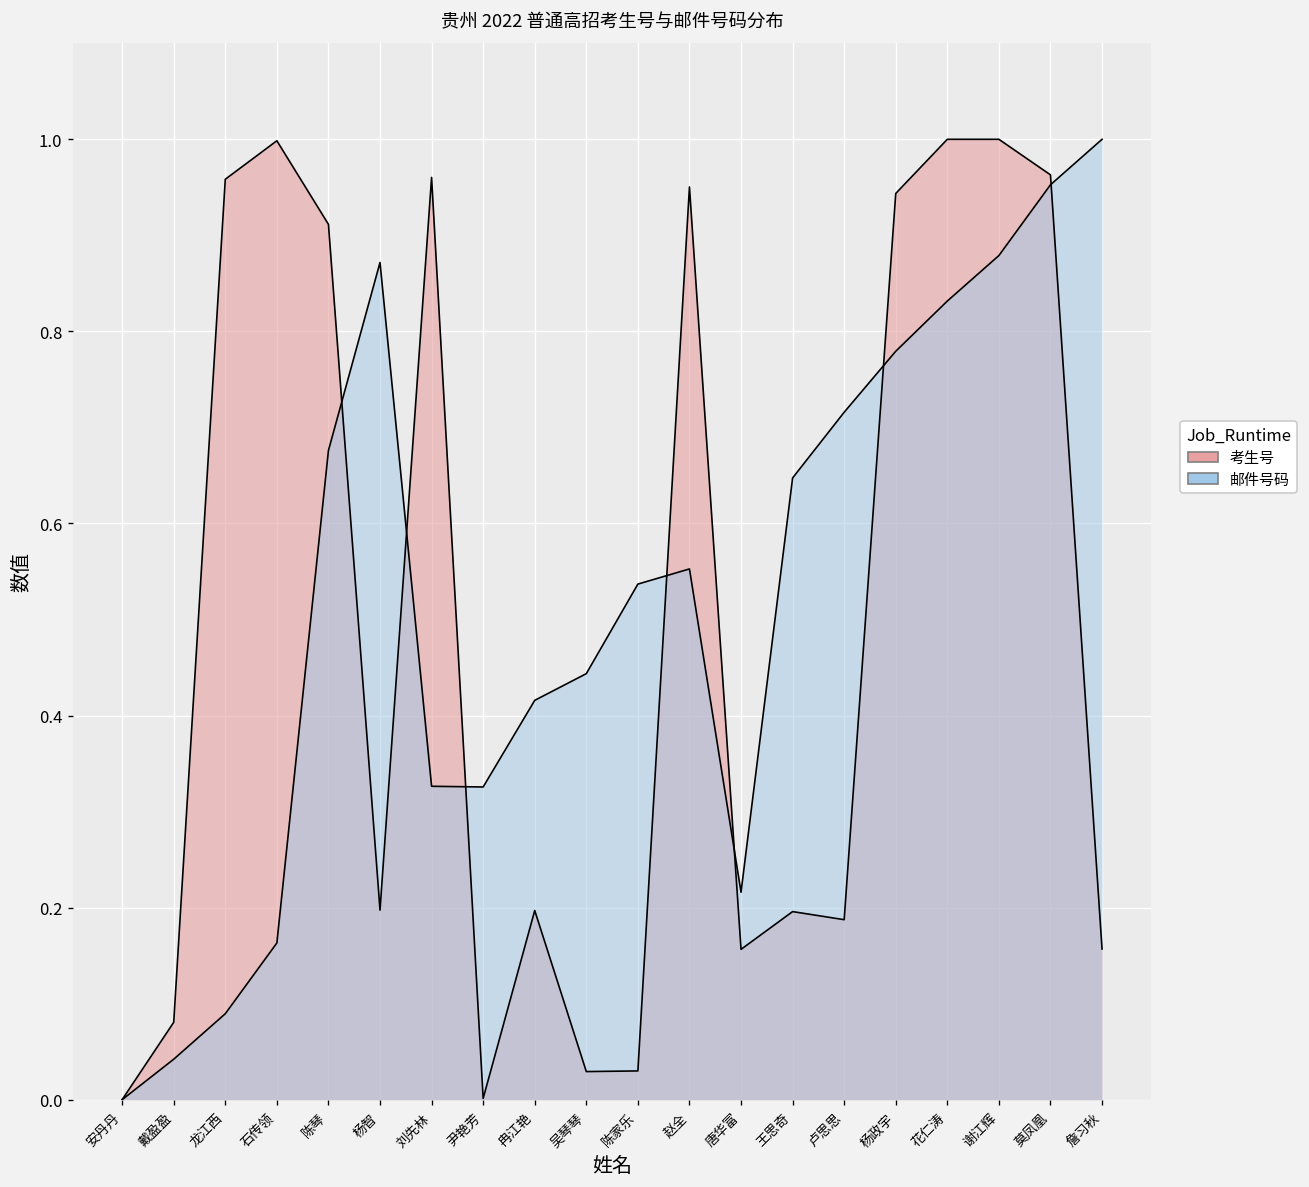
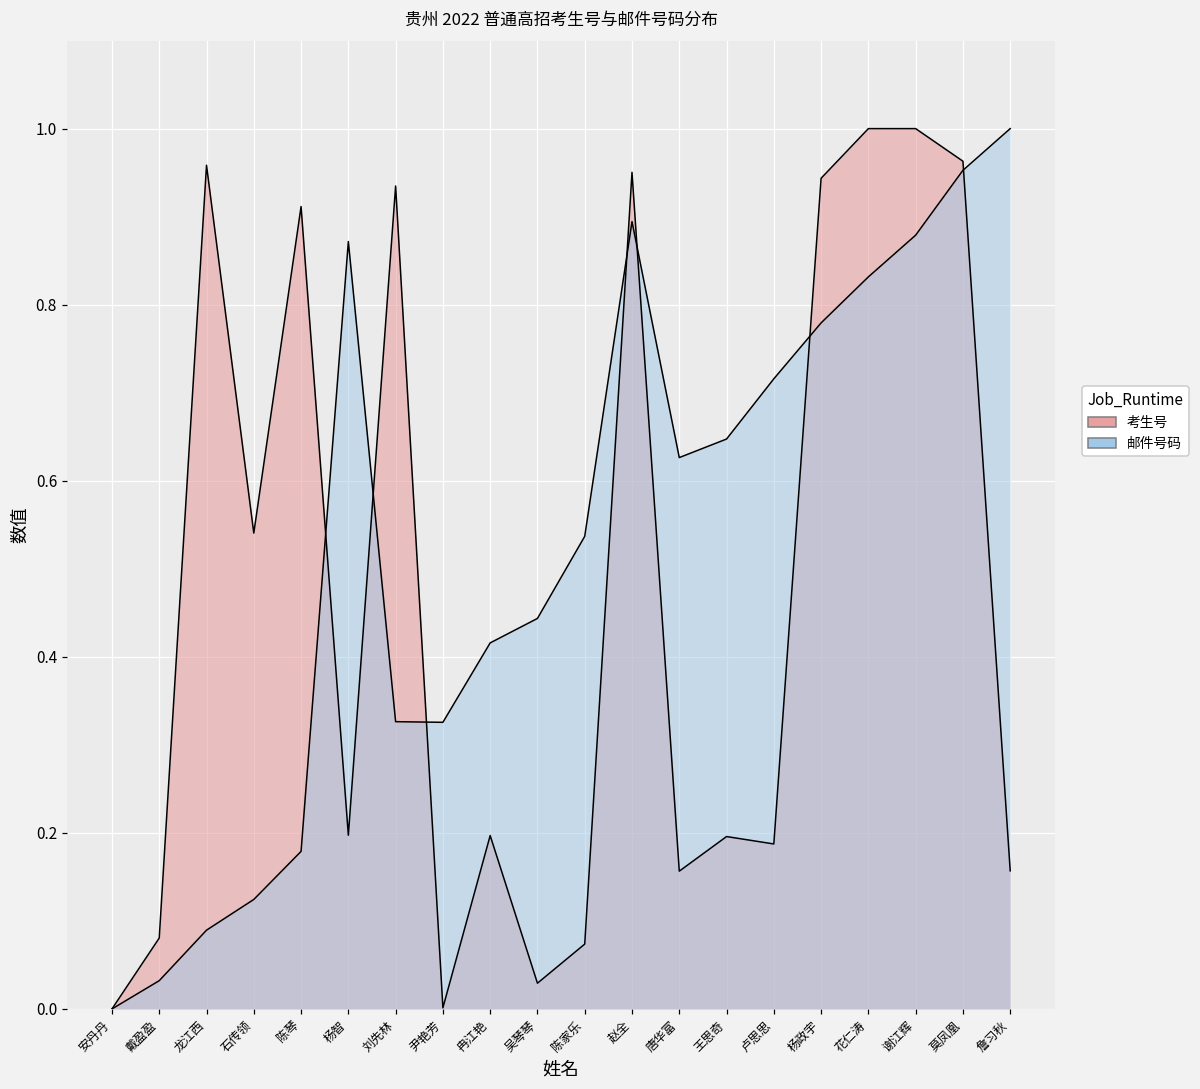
  {
    "考生号": {
      "戴盈盈": 0.08,
      "龙江西": 0.96,
-     "石传领": 1.00,
+     "石传领": 0.54,
      "陈琴": 0.91,
      "杨智": 0.20,
-     "刘先林": 0.96,
+     "刘先林": 0.93,
      "尹艳芳": 0.00,
      "冉江艳": 0.20,
      "吴琴琴": 0.03,
-     "陈家乐": 0.03,
+     "陈家乐": 0.07,
      "赵全": 0.95,
      "唐华富": 0.16,
      "王思奇": 0.20,
      "卢思思": 0.19,
      "杨政宇": 0.94,
      "花仁涛": 1.00,
      "谢江辉": 1.00,
      "莫凤凰": 0.96,
      "詹习秋": 0.16
    },
    "邮件号码": {
-     "戴盈盈": 0.04,
+     "戴盈盈": 0.03,
      "龙江西": 0.09,
-     "石传领": 0.16,
-     "陈琴": 0.68,
+     "石传领": 0.12,
+     "陈琴": 0.18,
      "杨智": 0.87,
      "刘先林": 0.33,
      "尹艳芳": 0.33,
      "冉江艳": 0.42,
      "吴琴琴": 0.44,
      "陈家乐": 0.54,
-     "赵全": 0.55,
-     "唐华富": 0.22,
+     "赵全": 0.89,
+     "唐华富": 0.63,
      "王思奇": 0.65,
      "卢思思": 0.72,
      "杨政宇": 0.78,
      "花仁涛": 0.83,
      "谢江辉": 0.88,
      "莫凤凰": 0.95,
      "詹习秋": 1.00
    }
  }
